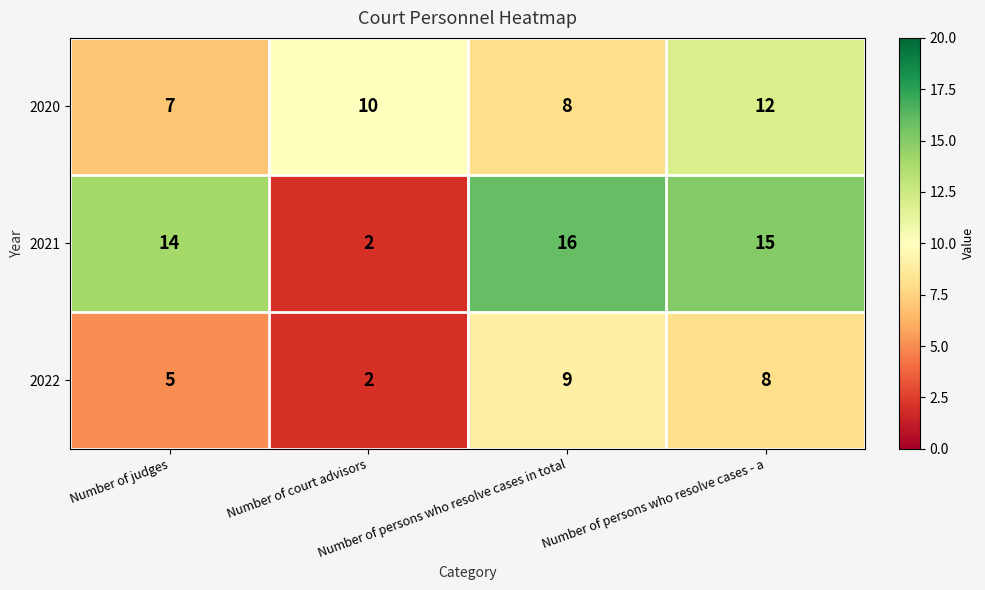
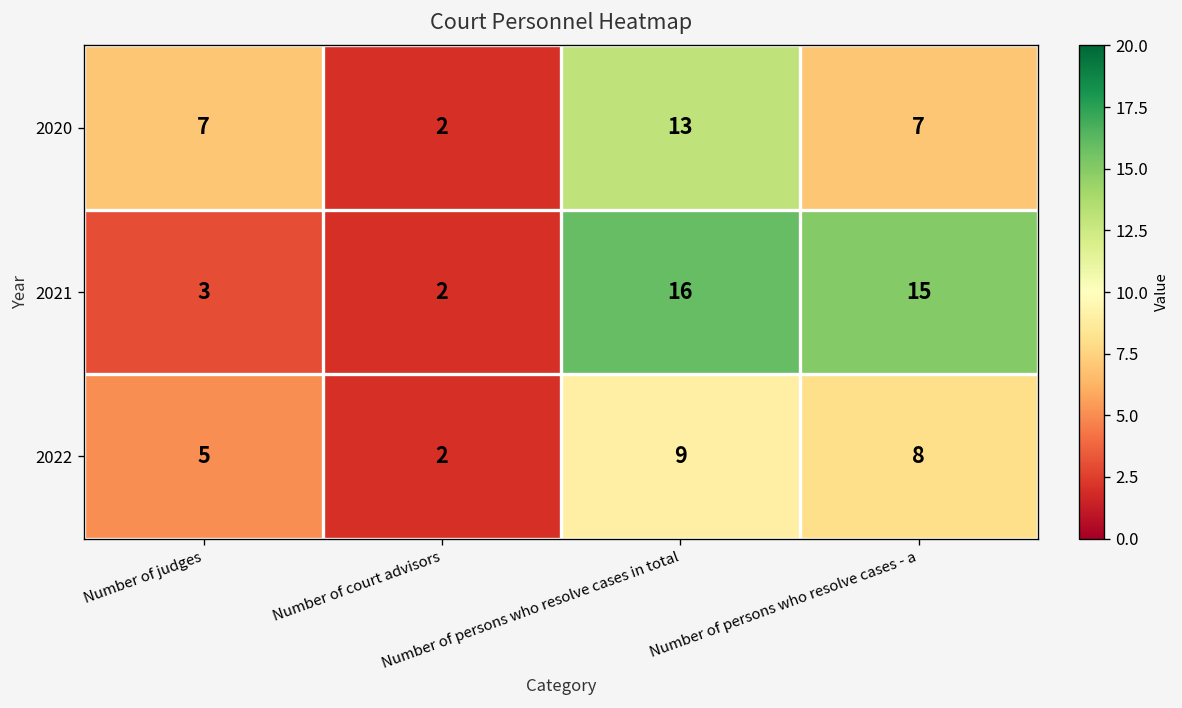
  {
    "2020": {
      "Number of judges": 7,
-     "Number of court advisors": 10,
-     "Number of persons who resolve cases in total": 8,
-     "Number of persons who resolve cases - a": 12
+     "Number of court advisors": 2,
+     "Number of persons who resolve cases in total": 13,
+     "Number of persons who resolve cases - a": 7
    },
    "2021": {
-     "Number of judges": 14,
+     "Number of judges": 3,
      "Number of court advisors": 2,
      "Number of persons who resolve cases in total": 16,
      "Number of persons who resolve cases - a": 15
    },
    "2022": {
      "Number of judges": 5,
      "Number of court advisors": 2,
      "Number of persons who resolve cases in total": 9,
      "Number of persons who resolve cases - a": 8
    }
  }
